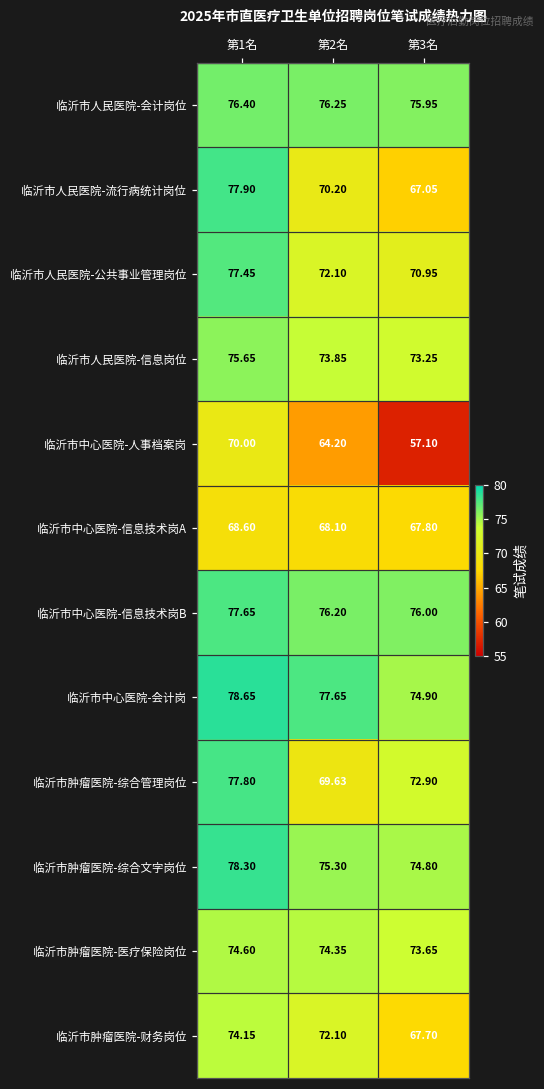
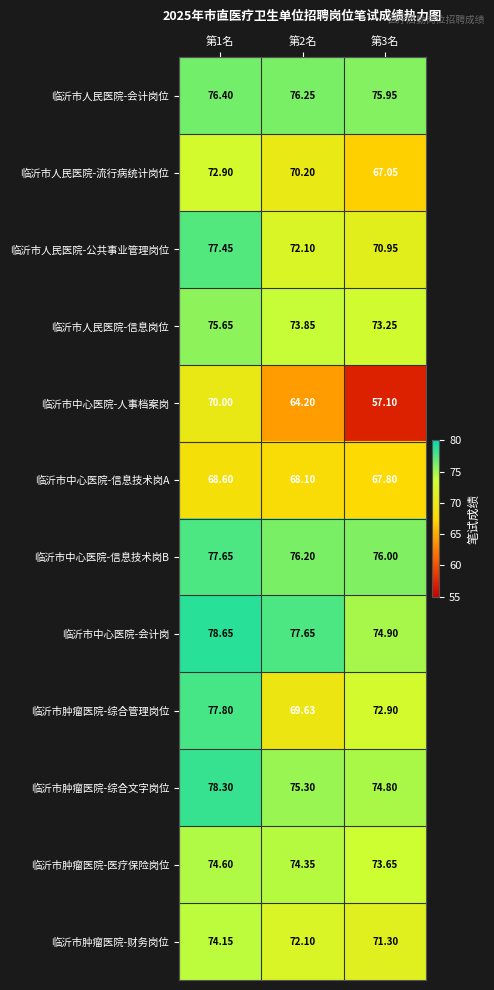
  {
    "临沂市人民医院-会计岗位": {
      "第1名": 76.40,
      "第2名": 76.25,
      "第3名": 75.95
    },
    "临沂市人民医院-流行病统计岗位": {
-     "第1名": 77.90,
+     "第1名": 72.90,
      "第2名": 70.20,
      "第3名": 67.05
    },
    "临沂市人民医院-公共事业管理岗位": {
      "第1名": 77.45,
      "第2名": 72.10,
      "第3名": 70.95
    },
    "临沂市人民医院-信息岗位": {
      "第1名": 75.65,
      "第2名": 73.85,
      "第3名": 73.25
    },
    "临沂市中心医院-人事档案岗": {
      "第1名": 70.00,
      "第2名": 64.20,
      "第3名": 57.10
    },
    "临沂市中心医院-信息技术岗A": {
      "第1名": 68.60,
      "第2名": 68.10,
      "第3名": 67.80
    },
    "临沂市中心医院-信息技术岗B": {
      "第1名": 77.65,
      "第2名": 76.20,
      "第3名": 76.00
    },
    "临沂市中心医院-会计岗": {
      "第1名": 78.65,
      "第2名": 77.65,
      "第3名": 74.90
    },
    "临沂市肿瘤医院-综合管理岗位": {
      "第1名": 77.80,
      "第2名": 69.63,
      "第3名": 72.90
    },
    "临沂市肿瘤医院-综合文字岗位": {
      "第1名": 78.30,
      "第2名": 75.30,
      "第3名": 74.80
    },
    "临沂市肿瘤医院-医疗保险岗位": {
      "第1名": 74.60,
      "第2名": 74.35,
      "第3名": 73.65
    },
    "临沂市肿瘤医院-财务岗位": {
      "第1名": 74.15,
      "第2名": 72.10,
-     "第3名": 67.70
+     "第3名": 71.30
    }
  }
